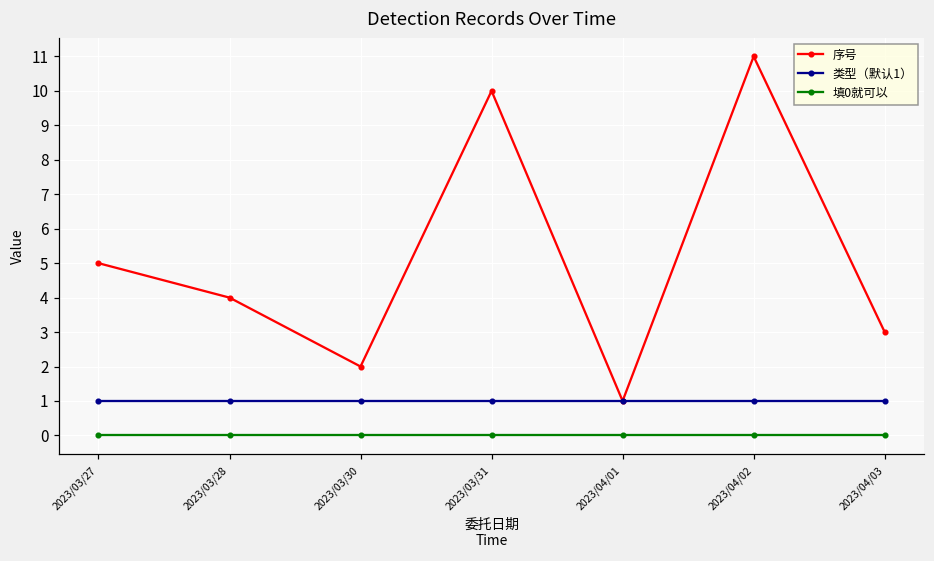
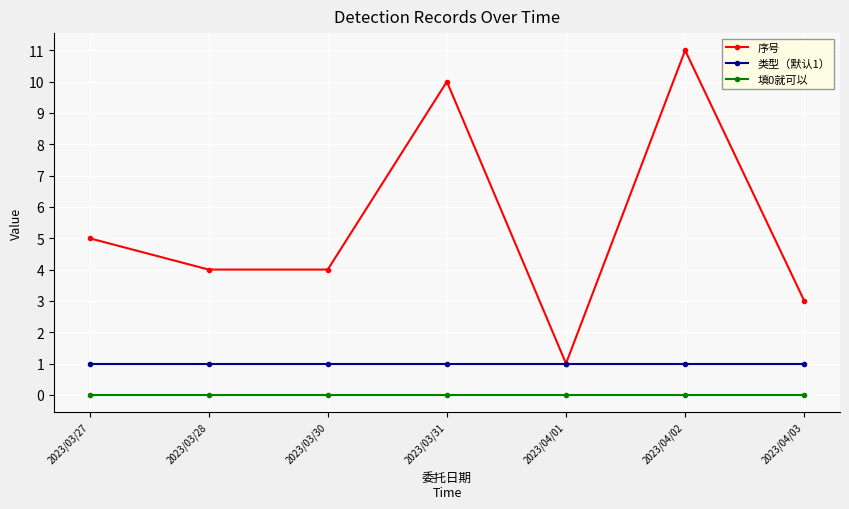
  {
    "序号": {
      "2023/03/27": 5,
      "2023/03/28": 4,
-     "2023/03/30": 2,
+     "2023/03/30": 4,
      "2023/03/31": 10,
      "2023/04/02": 11,
      "2023/04/03": 3
    },
    "类型（默认1）": {
      "2023/03/27": 1,
      "2023/03/28": 1,
      "2023/03/30": 1,
      "2023/03/31": 1,
      "2023/04/02": 1,
      "2023/04/03": 1
    },
    "填0就可以": {
      "2023/03/27": 0,
      "2023/03/28": 0,
      "2023/03/30": 0,
      "2023/03/31": 0,
      "2023/04/01": 0,
      "2023/04/02": 0,
      "2023/04/03": 0
    }
  }
